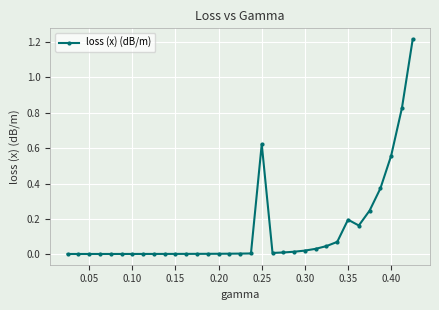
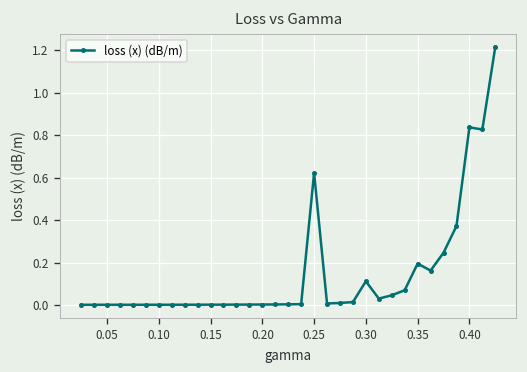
  {
    "0.05": 0.00,
    "0.10": 0.00,
    "0.15": 0.00,
    "0.20": 0.00,
    "0.25": 0.62,
-   "0.30": 0.02,
+   "0.30": 0.11,
    "0.35": 0.20,
-   "0.40": 0.56
+   "0.40": 0.84
  }
